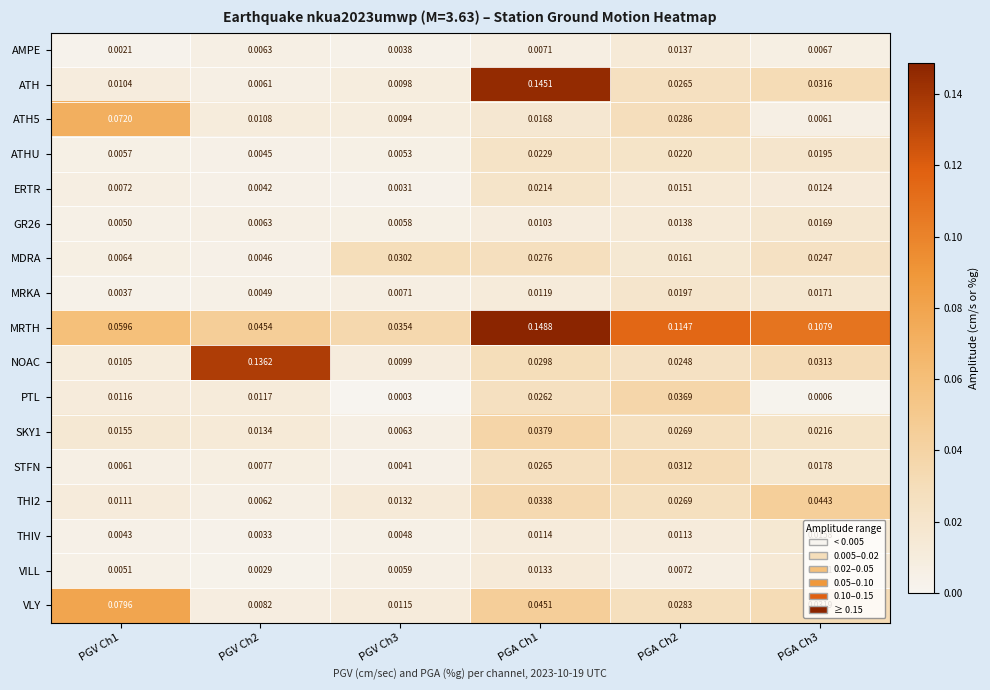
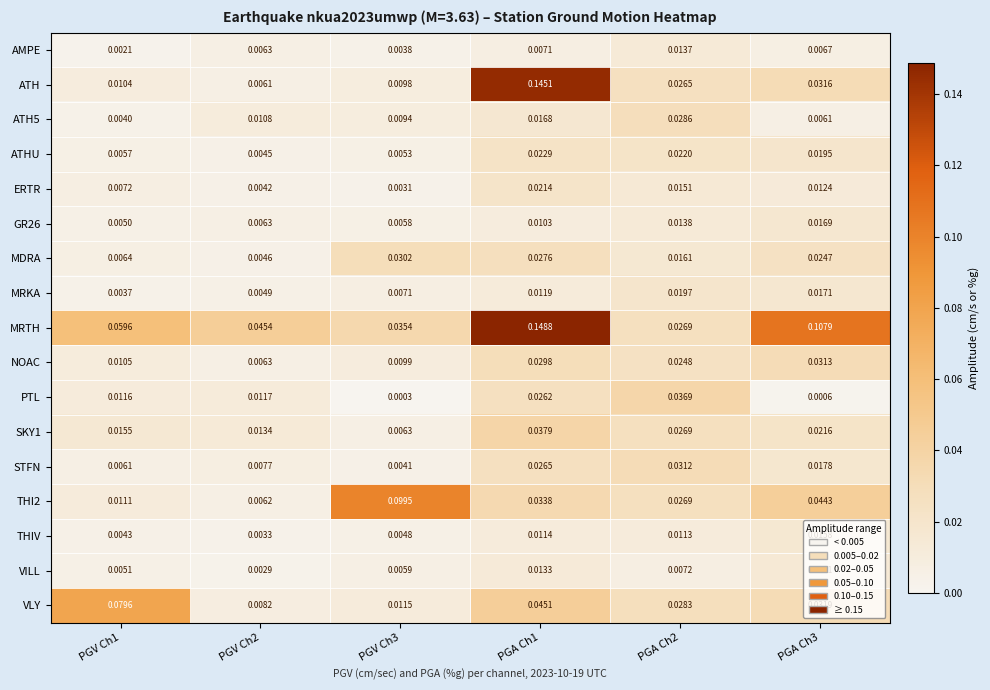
  {
    "AMPE": {
      "PGV Ch1": 0.0021,
      "PGV Ch2": 0.0063,
      "PGV Ch3": 0.0038,
      "PGA Ch1": 0.0071,
      "PGA Ch2": 0.0137,
      "PGA Ch3": 0.0067
    },
    "ATH": {
      "PGV Ch1": 0.0104,
      "PGV Ch2": 0.0061,
      "PGV Ch3": 0.0098,
      "PGA Ch1": 0.1451,
      "PGA Ch2": 0.0265,
      "PGA Ch3": 0.0316
    },
    "ATH5": {
-     "PGV Ch1": 0.0720,
+     "PGV Ch1": 0.0040,
      "PGV Ch2": 0.0108,
      "PGV Ch3": 0.0094,
      "PGA Ch1": 0.0168,
      "PGA Ch2": 0.0286,
      "PGA Ch3": 0.0061
    },
    "ATHU": {
      "PGV Ch1": 0.0057,
      "PGV Ch2": 0.0045,
      "PGV Ch3": 0.0053,
      "PGA Ch1": 0.0229,
      "PGA Ch2": 0.0220,
      "PGA Ch3": 0.0195
    },
    "ERTR": {
      "PGV Ch1": 0.0072,
      "PGV Ch2": 0.0042,
      "PGV Ch3": 0.0031,
      "PGA Ch1": 0.0214,
      "PGA Ch2": 0.0151,
      "PGA Ch3": 0.0124
    },
    "GR26": {
      "PGV Ch1": 0.0050,
      "PGV Ch2": 0.0063,
      "PGV Ch3": 0.0058,
      "PGA Ch1": 0.0103,
      "PGA Ch2": 0.0138,
      "PGA Ch3": 0.0169
    },
    "MDRA": {
      "PGV Ch1": 0.0064,
      "PGV Ch2": 0.0046,
      "PGV Ch3": 0.0302,
      "PGA Ch1": 0.0276,
      "PGA Ch2": 0.0161,
      "PGA Ch3": 0.0247
    },
    "MRKA": {
      "PGV Ch1": 0.0037,
      "PGV Ch2": 0.0049,
      "PGV Ch3": 0.0071,
      "PGA Ch1": 0.0119,
      "PGA Ch2": 0.0197,
      "PGA Ch3": 0.0171
    },
    "MRTH": {
      "PGV Ch1": 0.0596,
      "PGV Ch2": 0.0454,
      "PGV Ch3": 0.0354,
      "PGA Ch1": 0.1488,
-     "PGA Ch2": 0.1147,
+     "PGA Ch2": 0.0269,
      "PGA Ch3": 0.1079
    },
    "NOAC": {
      "PGV Ch1": 0.0105,
-     "PGV Ch2": 0.1362,
+     "PGV Ch2": 0.0063,
      "PGV Ch3": 0.0099,
      "PGA Ch1": 0.0298,
      "PGA Ch2": 0.0248,
      "PGA Ch3": 0.0313
    },
    "PTL": {
      "PGV Ch1": 0.0116,
      "PGV Ch2": 0.0117,
      "PGV Ch3": 0.0003,
      "PGA Ch1": 0.0262,
      "PGA Ch2": 0.0369,
      "PGA Ch3": 0.0006
    },
    "SKY1": {
      "PGV Ch1": 0.0155,
      "PGV Ch2": 0.0134,
      "PGV Ch3": 0.0063,
      "PGA Ch1": 0.0379,
      "PGA Ch2": 0.0269,
      "PGA Ch3": 0.0216
    },
    "STFN": {
      "PGV Ch1": 0.0061,
      "PGV Ch2": 0.0077,
      "PGV Ch3": 0.0041,
      "PGA Ch1": 0.0265,
      "PGA Ch2": 0.0312,
      "PGA Ch3": 0.0178
    },
    "THI2": {
      "PGV Ch1": 0.0111,
      "PGV Ch2": 0.0062,
-     "PGV Ch3": 0.0132,
+     "PGV Ch3": 0.0995,
      "PGA Ch1": 0.0338,
      "PGA Ch2": 0.0269,
      "PGA Ch3": 0.0443
    },
    "THIV": {
      "PGV Ch1": 0.0043,
      "PGV Ch2": 0.0033,
      "PGV Ch3": 0.0048,
      "PGA Ch1": 0.0114,
      "PGA Ch2": 0.0113
    },
    "VILL": {
      "PGV Ch1": 0.0051,
      "PGV Ch2": 0.0029,
      "PGV Ch3": 0.0059,
      "PGA Ch1": 0.0133,
      "PGA Ch2": 0.0072
    },
    "VLY": {
      "PGV Ch1": 0.0796,
      "PGV Ch2": 0.0082,
      "PGV Ch3": 0.0115,
      "PGA Ch1": 0.0451,
      "PGA Ch2": 0.0283
    }
  }
